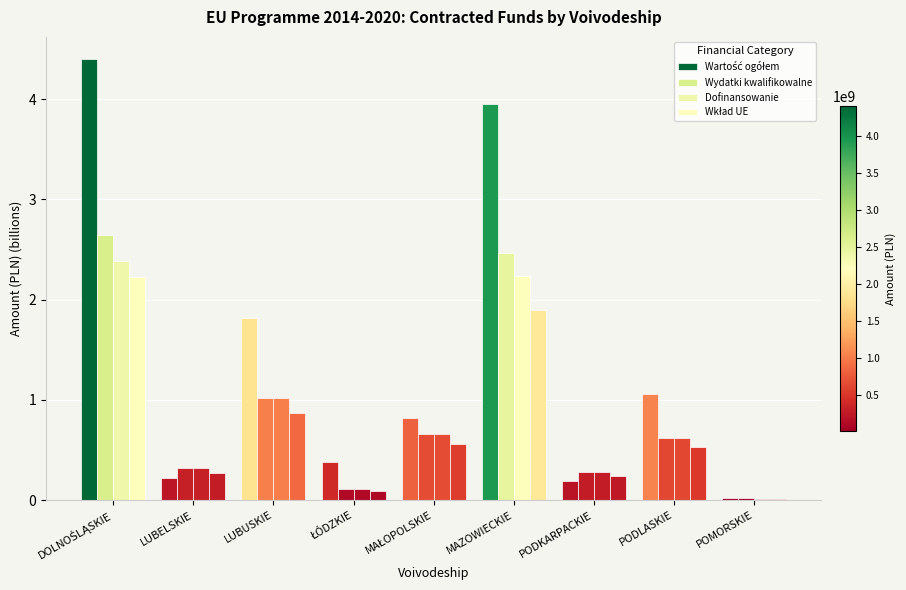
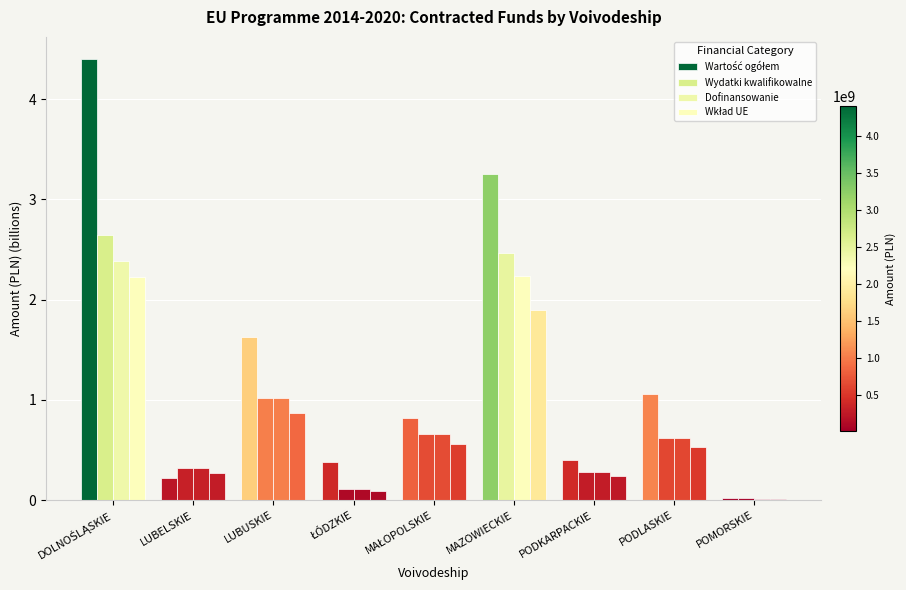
  {
    "Wartość ogółem": {
      "DOLNOŚLĄSKIE": 4.40,
      "LUBELSKIE": 0.22,
-     "LUBUSKIE": 1.82,
+     "LUBUSKIE": 1.62,
      "ŁÓDZKIE": 0.38,
      "MAŁOPOLSKIE": 0.82,
-     "MAZOWIECKIE": 3.95,
-     "PODKARPACKIE": 0.19,
+     "MAZOWIECKIE": 3.25,
+     "PODKARPACKIE": 0.41,
      "PODLASKIE": 1.06
    }
  }
